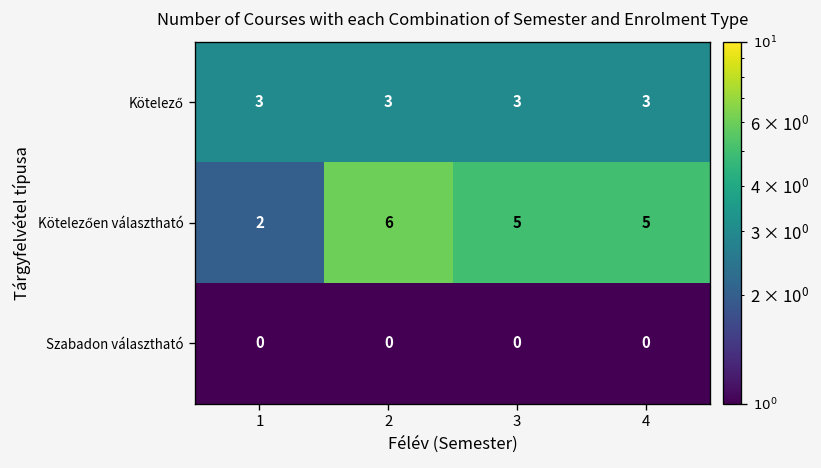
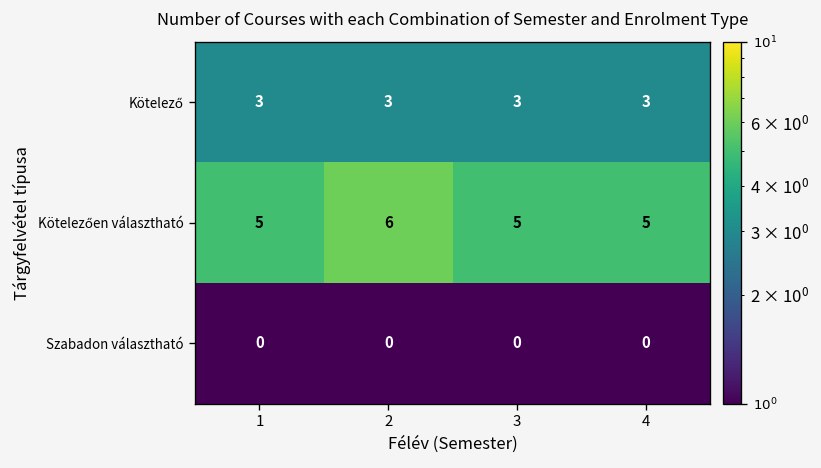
  {
    "Kötelező": {
      "1": 3,
      "2": 3,
      "3": 3,
      "4": 3
    },
    "Kötelezően választható": {
-     "1": 2,
+     "1": 5,
      "2": 6,
      "3": 5,
      "4": 5
    },
    "Szabadon választható": {
      "1": 0,
      "2": 0,
      "3": 0,
      "4": 0
    }
  }
